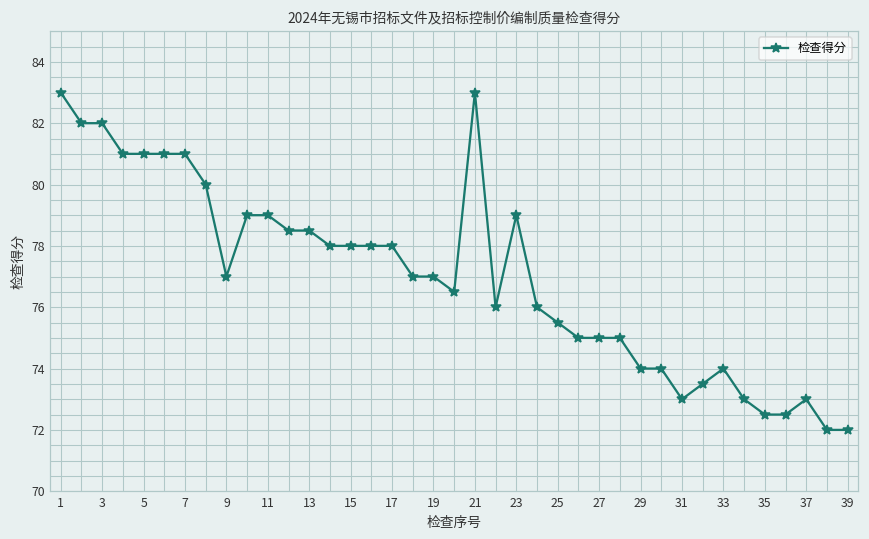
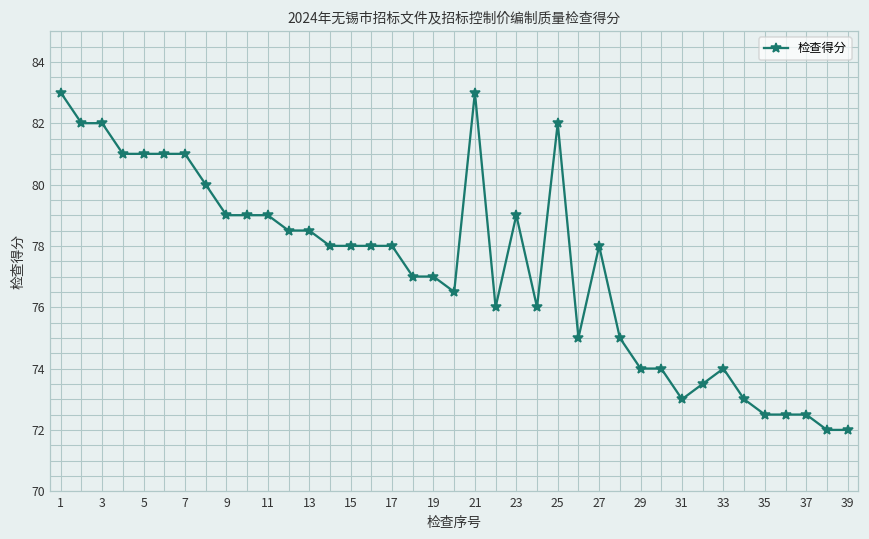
  {
    "1": 83.0,
    "3": 82.0,
    "5": 81.0,
    "7": 81.0,
-   "9": 77,
+   "9": 79,
    "11": 79.0,
    "13": 78.5,
    "15": 78.0,
    "17": 78.0,
    "19": 77.0,
    "21": 83.0,
    "23": 79.0,
-   "25": 75.5,
-   "27": 75,
+   "25": 82.0,
+   "27": 78,
    "29": 74.0,
    "31": 73.0,
    "33": 74.0,
    "35": 72.5,
-   "37": 73.0,
+   "37": 72.5,
    "39": 72.0
  }
